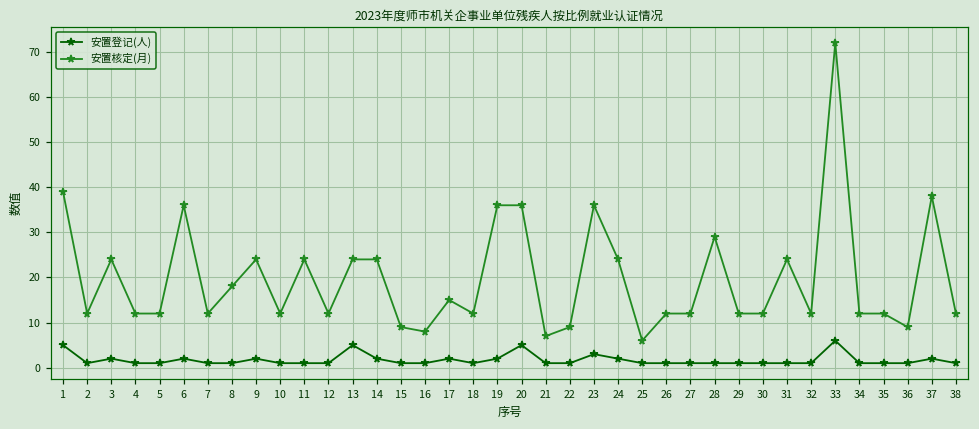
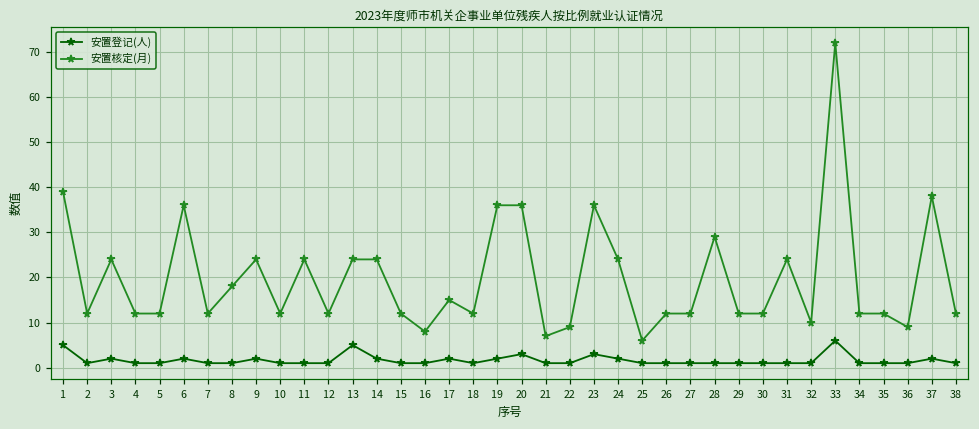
  {
    "安置登记(人)": {
      "1": 5,
      "2": 1,
      "3": 2,
      "4": 1,
      "5": 1,
      "6": 2,
      "7": 1,
      "8": 1,
      "9": 2,
      "10": 1,
      "11": 1,
      "12": 1,
      "13": 5,
      "14": 2,
      "15": 1,
      "16": 1,
      "17": 2,
      "18": 1,
      "19": 2,
-     "20": 5,
+     "20": 3,
      "21": 1,
      "22": 1,
      "23": 3,
      "24": 2,
      "25": 1,
      "26": 1,
      "27": 1,
      "28": 1,
      "29": 1,
      "30": 1,
      "31": 1,
      "32": 1,
      "33": 6,
      "34": 1,
      "35": 1,
      "36": 1,
      "37": 2,
      "38": 1
    },
    "安置核定(月)": {
      "1": 39,
      "2": 12,
      "3": 24,
      "4": 12,
      "5": 12,
      "6": 36,
      "7": 12,
      "8": 18,
      "9": 24,
      "10": 12,
      "11": 24,
      "12": 12,
      "13": 24,
      "14": 24,
-     "15": 9,
+     "15": 12,
      "16": 8,
      "17": 15,
      "18": 12,
      "19": 36,
      "20": 36,
      "21": 7,
      "22": 9,
      "23": 36,
      "24": 24,
      "25": 6,
      "26": 12,
      "27": 12,
      "28": 29,
      "29": 12,
      "30": 12,
      "31": 24,
-     "32": 12,
+     "32": 10,
      "33": 72,
      "34": 12,
      "35": 12,
      "36": 9,
      "37": 38,
      "38": 12
    }
  }
